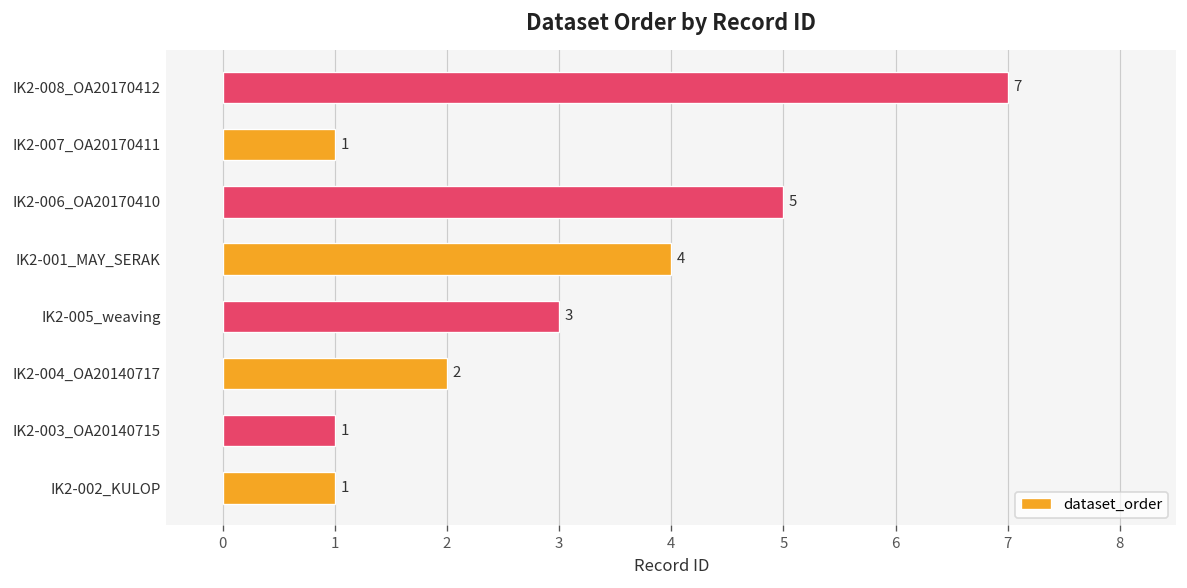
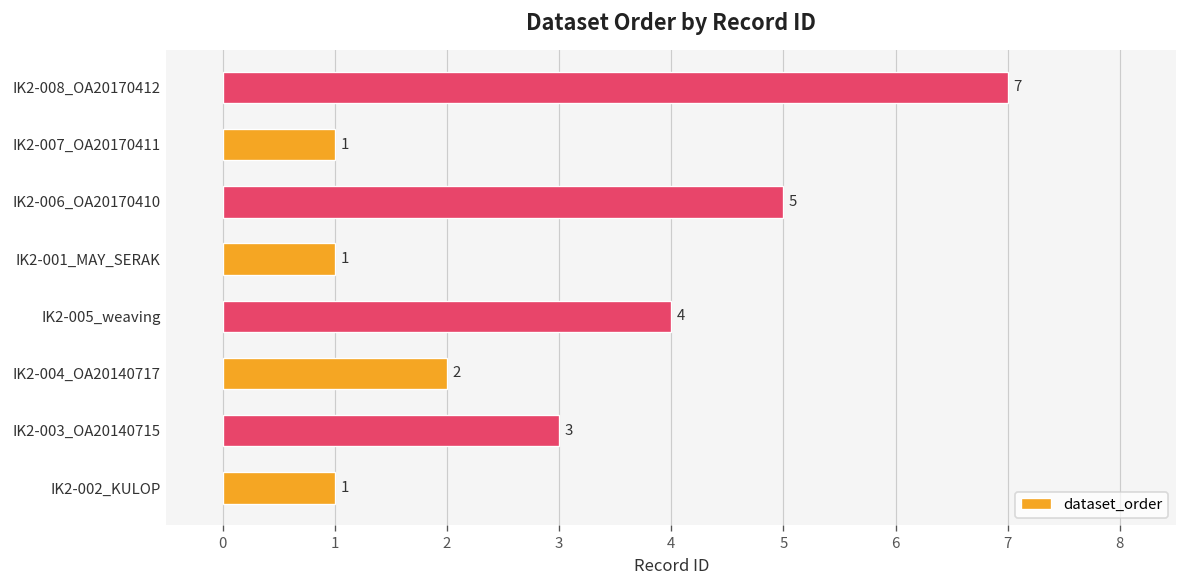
  {
    "IK2-008_OA20170412": 7,
    "IK2-007_OA20170411": 1,
    "IK2-006_OA20170410": 5,
-   "IK2-001_MAY_SERAK": 4,
-   "IK2-005_weaving": 3,
+   "IK2-001_MAY_SERAK": 1,
+   "IK2-005_weaving": 4,
    "IK2-004_OA20140717": 2,
-   "IK2-003_OA20140715": 1,
+   "IK2-003_OA20140715": 3,
    "IK2-002_KULOP": 1
  }
